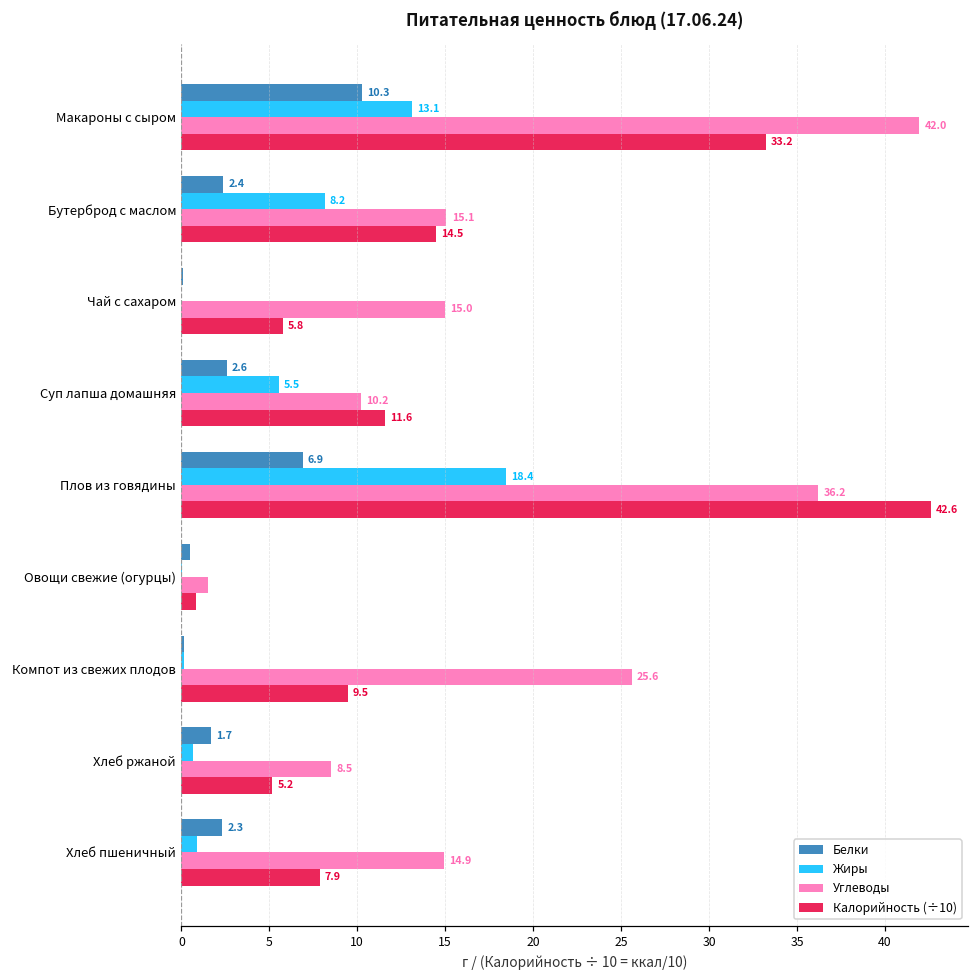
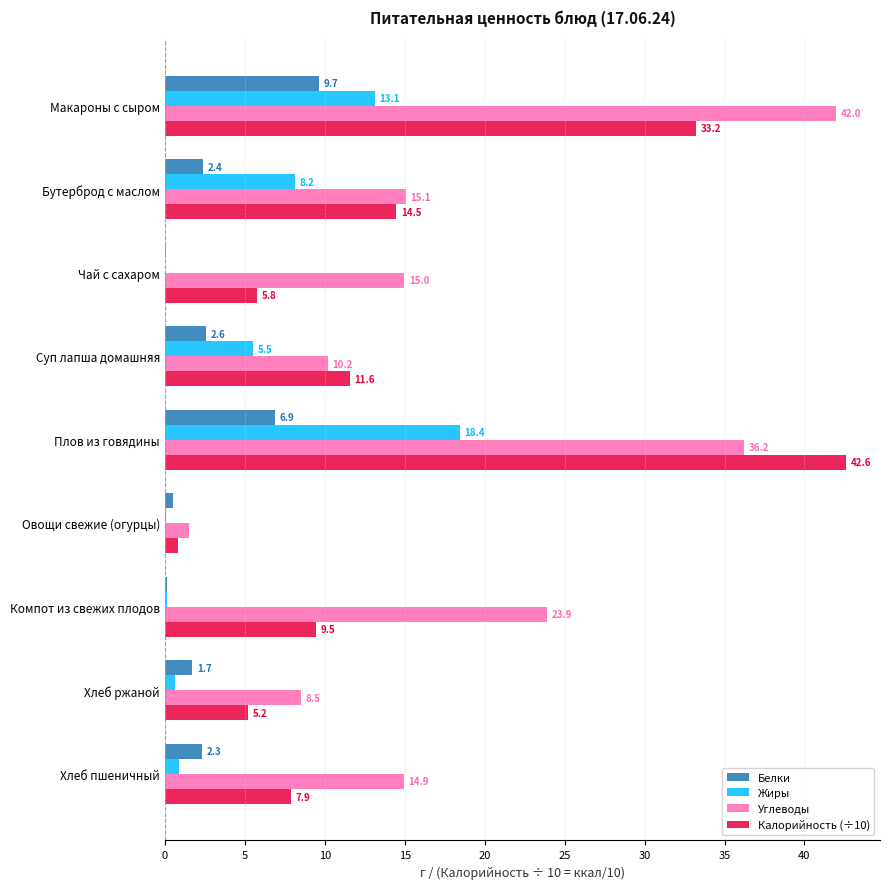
  {
    "Белки": {
-     "Макароны с сыром": 10.3,
+     "Макароны с сыром": 9.7,
      "Бутерброд с маслом": 2.4,
      "Суп лапша домашняя": 2.6,
      "Плов из говядины": 6.9,
      "Хлеб ржаной": 1.7,
      "Хлеб пшеничный": 2.3
    },
    "Жиры": {
      "Макароны с сыром": 13.1,
      "Бутерброд с маслом": 8.2,
      "Суп лапша домашняя": 5.5,
      "Плов из говядины": 18.4
    },
    "Углеводы": {
      "Макароны с сыром": 42.0,
      "Бутерброд с маслом": 15.1,
      "Чай с сахаром": 15.0,
      "Суп лапша домашняя": 10.2,
      "Плов из говядины": 36.2,
-     "Компот из свежих плодов": 25.6,
+     "Компот из свежих плодов": 23.9,
      "Хлеб ржаной": 8.5,
      "Хлеб пшеничный": 14.9
    },
    "Калорийность (÷10)": {
      "Макароны с сыром": 33.2,
      "Бутерброд с маслом": 14.5,
      "Чай с сахаром": 5.8,
      "Суп лапша домашняя": 11.6,
      "Плов из говядины": 42.6,
      "Компот из свежих плодов": 9.5,
      "Хлеб ржаной": 5.2,
      "Хлеб пшеничный": 7.9
    }
  }
